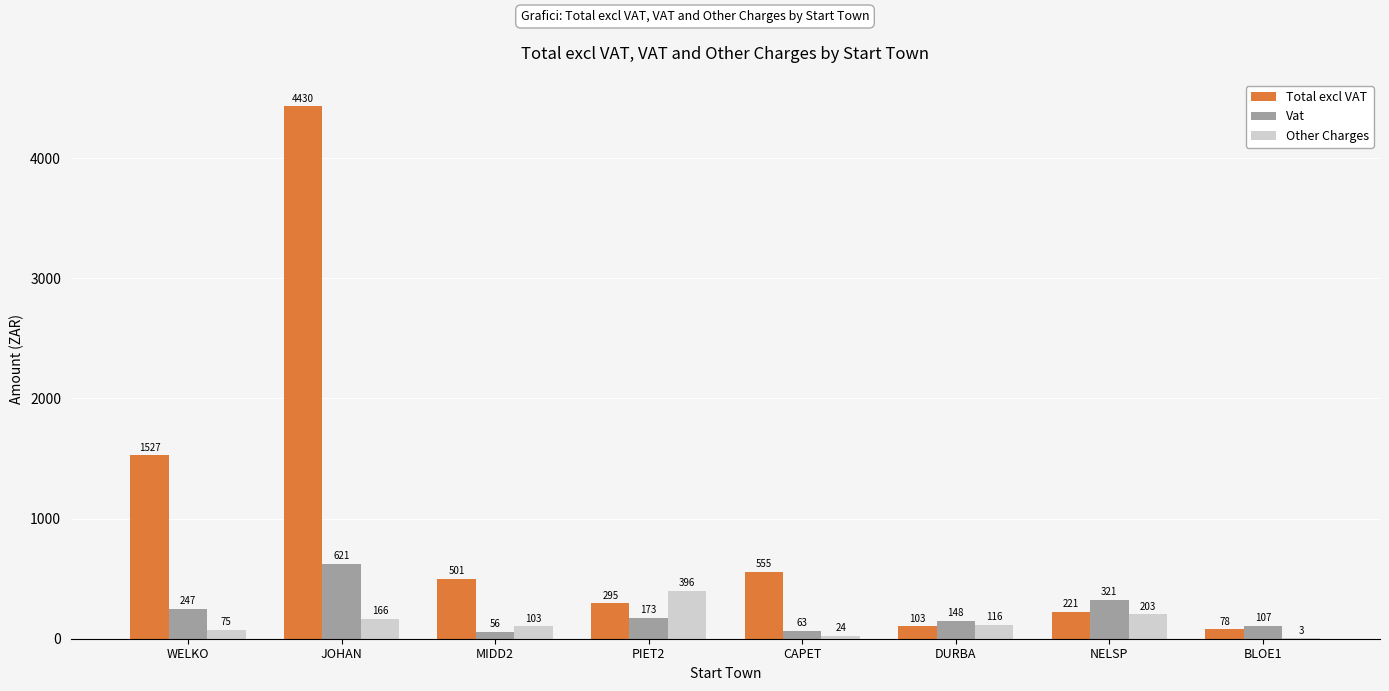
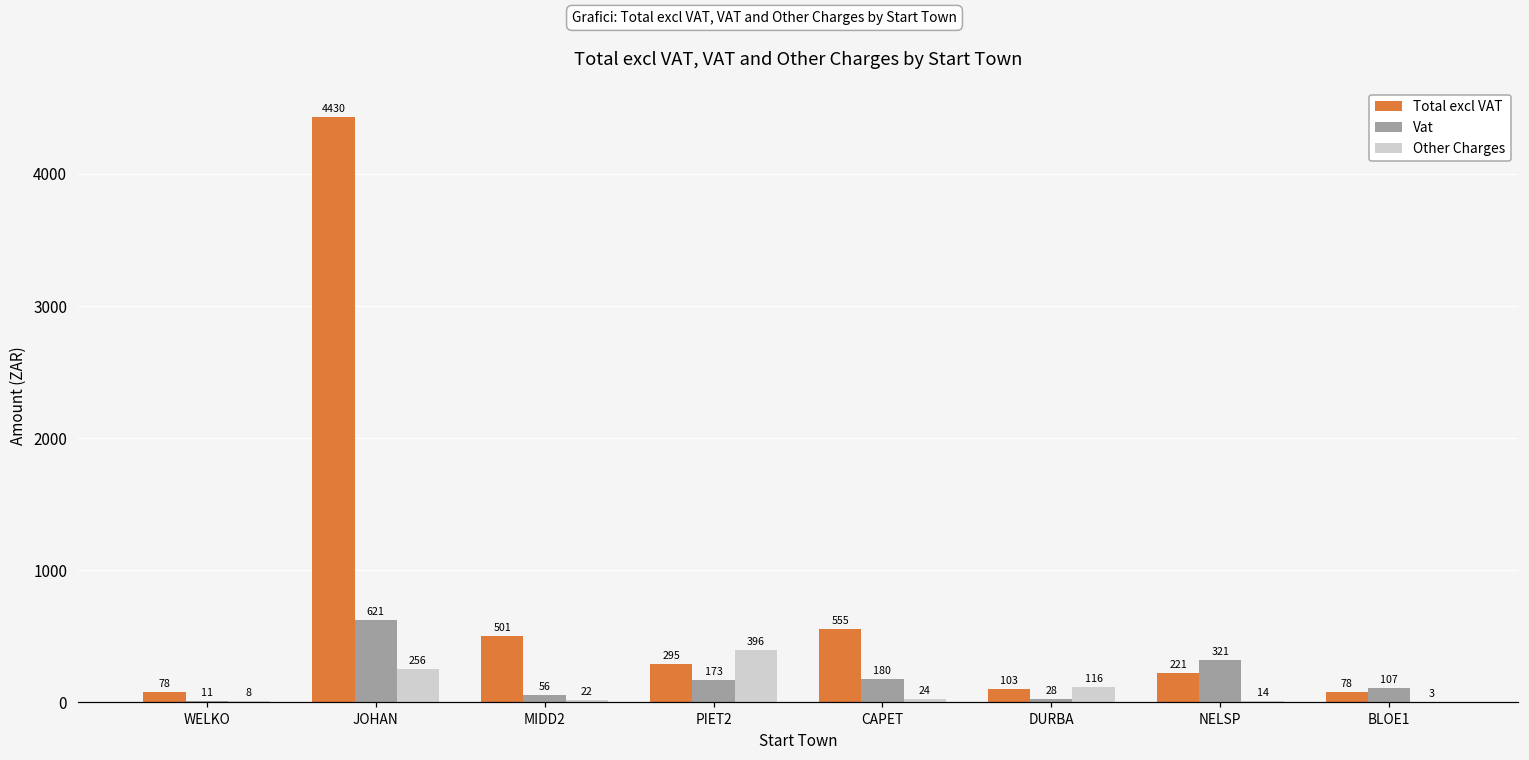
  {
    "Total excl VAT": {
-     "WELKO": 1527,
+     "WELKO": 78,
      "JOHAN": 4430,
      "MIDD2": 501,
      "PIET2": 295,
      "CAPET": 555,
      "DURBA": 103,
      "NELSP": 221,
      "BLOE1": 78
    },
    "Vat": {
-     "WELKO": 247,
+     "WELKO": 11,
      "JOHAN": 621,
      "MIDD2": 56,
      "PIET2": 173,
-     "CAPET": 63,
-     "DURBA": 148,
+     "CAPET": 180,
+     "DURBA": 28,
      "NELSP": 321,
      "BLOE1": 107
    },
    "Other Charges": {
-     "WELKO": 75,
-     "JOHAN": 166,
-     "MIDD2": 103,
+     "WELKO": 8,
+     "JOHAN": 256,
+     "MIDD2": 22,
      "PIET2": 396,
      "CAPET": 24,
      "DURBA": 116,
-     "NELSP": 203,
+     "NELSP": 14,
      "BLOE1": 3
    }
  }
